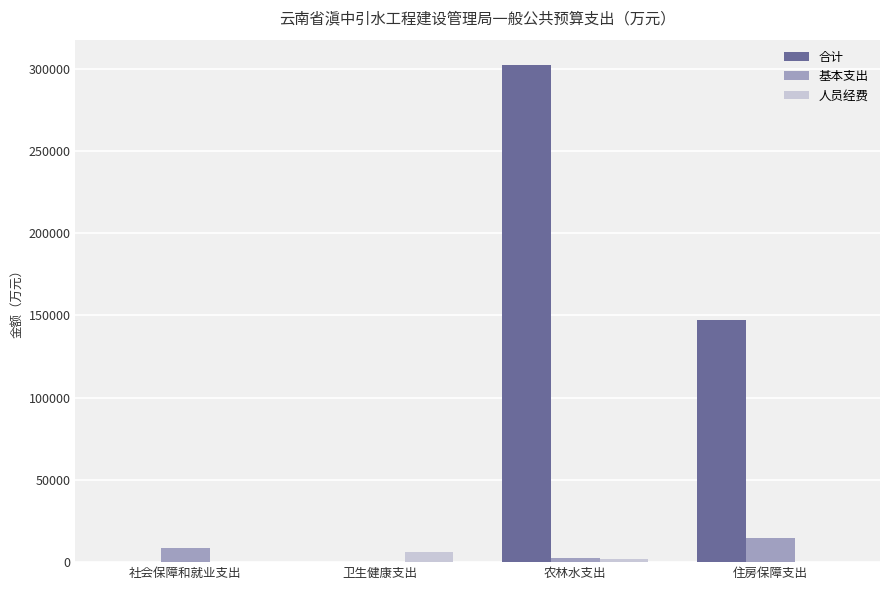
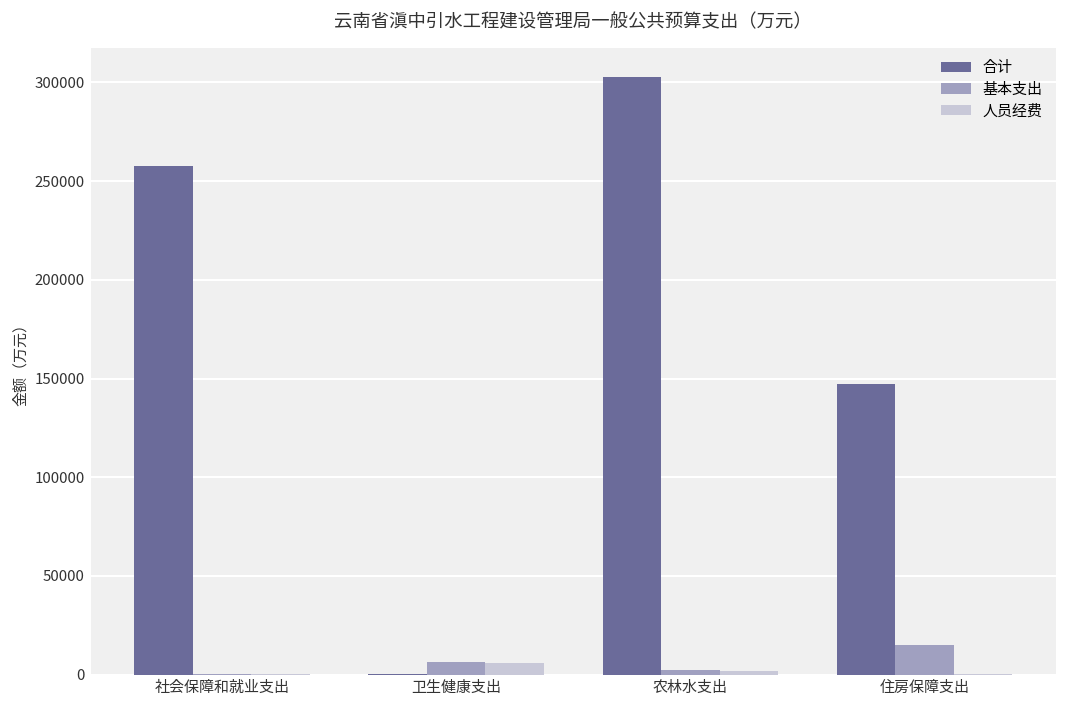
  {
    "合计": {
-     "社会保障和就业支出": 0,
+     "社会保障和就业支出": 258000,
      "农林水支出": 303000,
      "住房保障支出": 147000
    },
    "基本支出": {
-     "社会保障和就业支出": 8000,
-     "卫生健康支出": 0,
+     "社会保障和就业支出": 0,
+     "卫生健康支出": 6000,
      "农林水支出": 2000,
      "住房保障支出": 15000
    },
    "人员经费": {
      "卫生健康支出": 6000,
      "农林水支出": 2000
    }
  }
